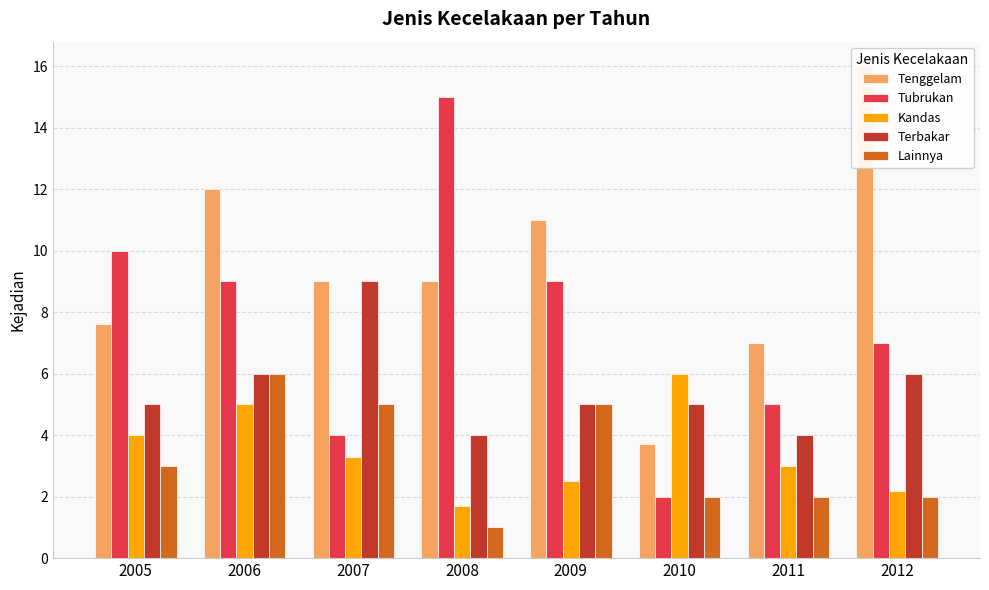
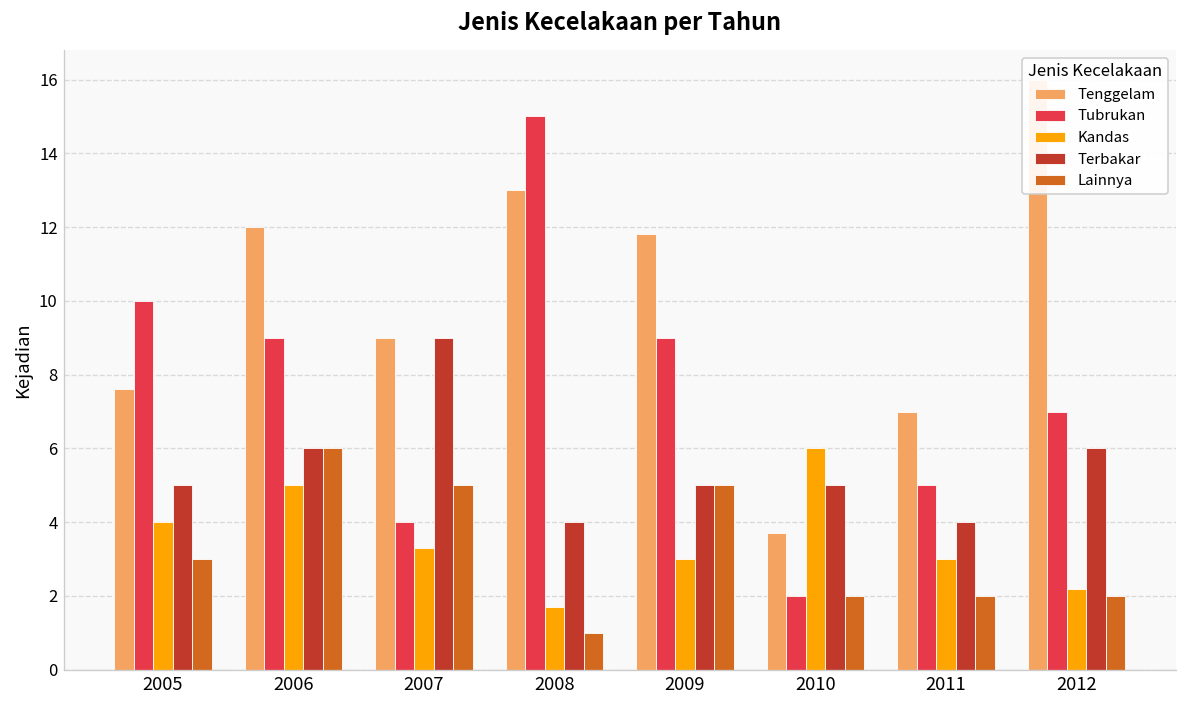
  {
    "Tenggelam": {
      "2005": 7.6,
      "2006": 12.0,
      "2007": 9.0,
-     "2008": 9,
-     "2009": 11.0,
+     "2008": 13,
+     "2009": 11.8,
      "2010": 3.7,
      "2011": 7.0
    },
    "Kandas": {
      "2005": 4.0,
      "2006": 5.0,
      "2007": 3.3,
      "2008": 1.7,
-     "2009": 2.5,
+     "2009": 3.0,
      "2010": 6.0,
      "2011": 3.0,
      "2012": 2.2
    }
  }
